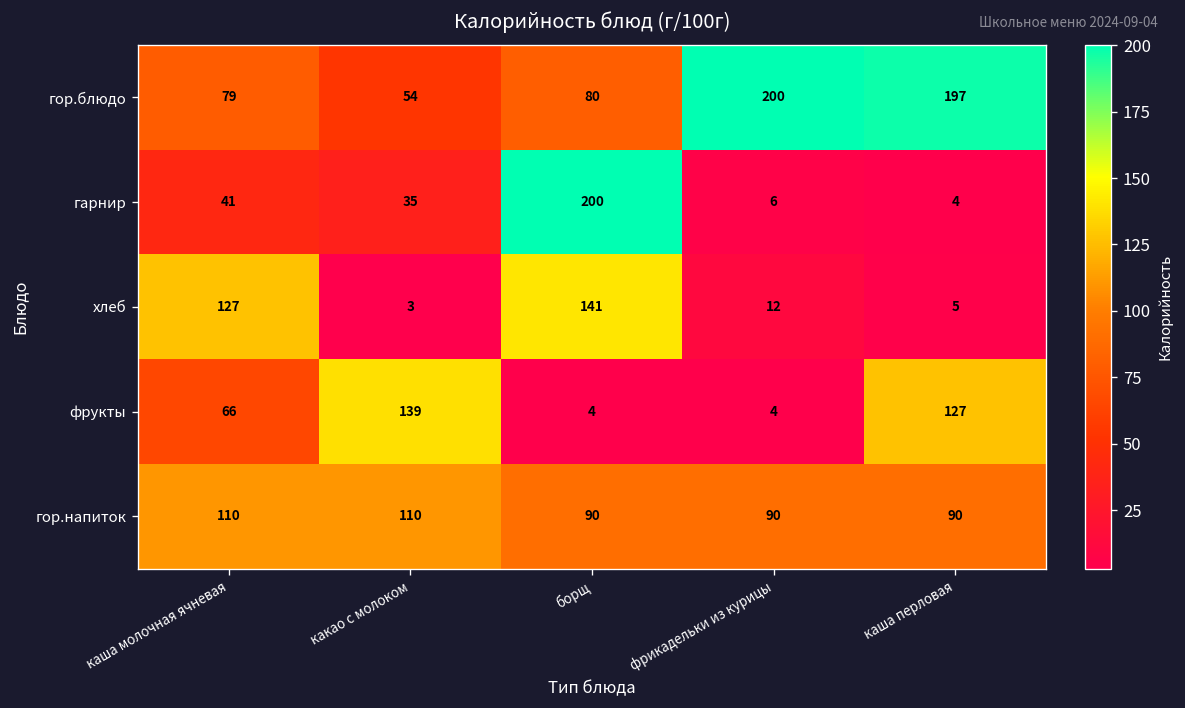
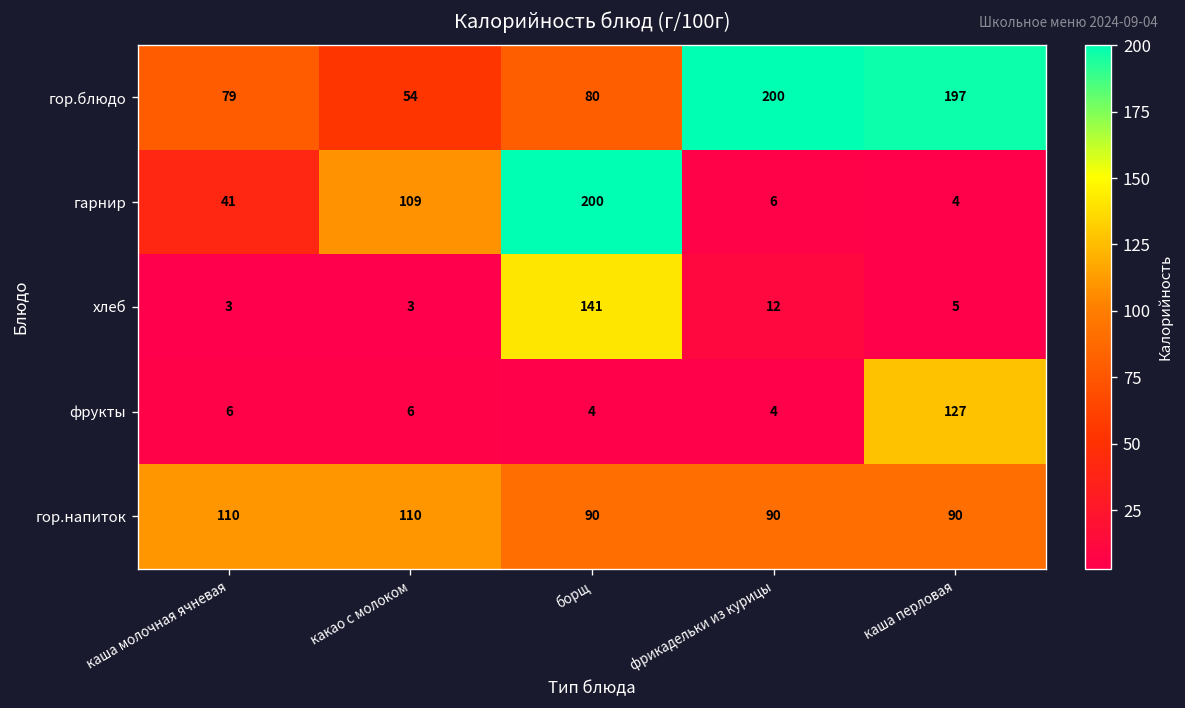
  {
    "гор.блюдо": {
      "каша молочная ячневая": 79,
      "какао с молоком": 54,
      "борщ": 80,
      "фрикадельки из курицы": 200,
      "каша перловая": 197
    },
    "гарнир": {
      "каша молочная ячневая": 41,
-     "какао с молоком": 35,
+     "какао с молоком": 109,
      "борщ": 200,
      "фрикадельки из курицы": 6,
      "каша перловая": 4
    },
    "хлеб": {
-     "каша молочная ячневая": 127,
+     "каша молочная ячневая": 3,
      "какао с молоком": 3,
      "борщ": 141,
      "фрикадельки из курицы": 12,
      "каша перловая": 5
    },
    "фрукты": {
-     "каша молочная ячневая": 66,
-     "какао с молоком": 139,
+     "каша молочная ячневая": 6,
+     "какао с молоком": 6,
      "борщ": 4,
      "фрикадельки из курицы": 4,
      "каша перловая": 127
    },
    "гор.напиток": {
      "каша молочная ячневая": 110,
      "какао с молоком": 110,
      "борщ": 90,
      "фрикадельки из курицы": 90,
      "каша перловая": 90
    }
  }
